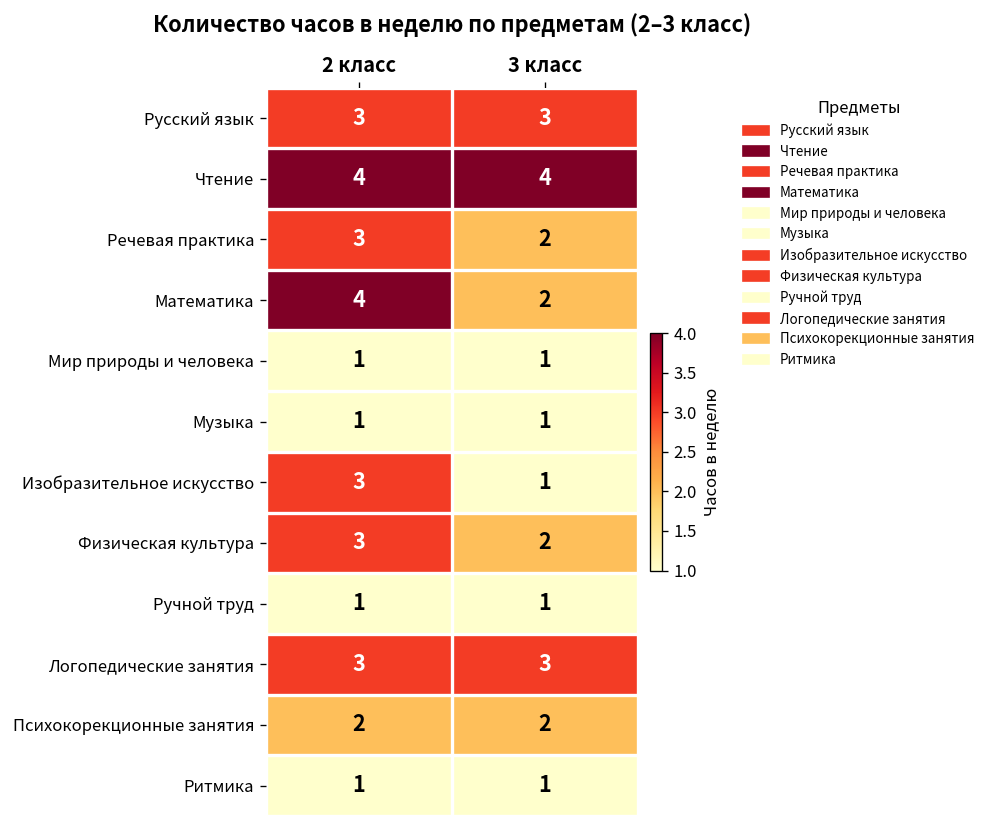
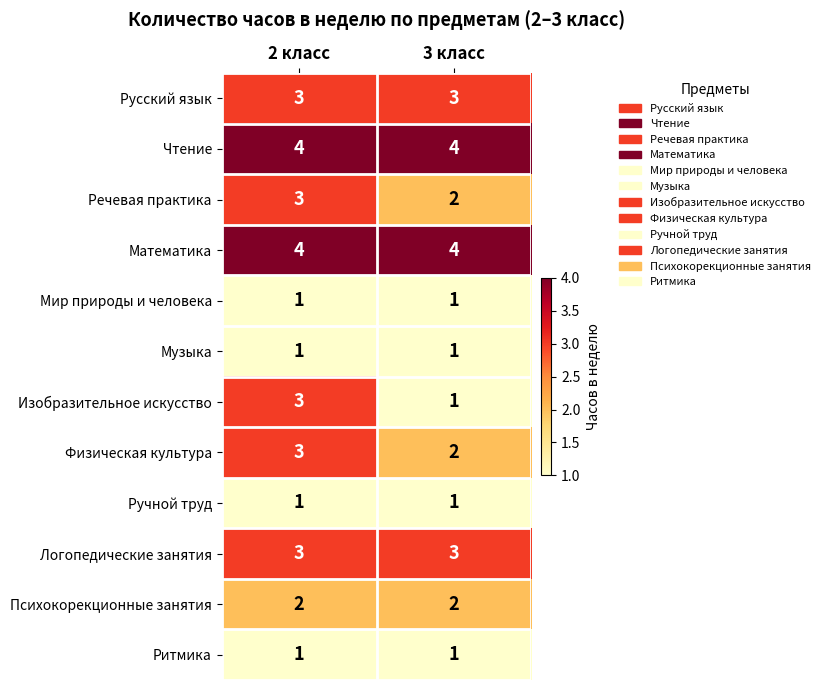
  {
    "Русский язык": {
      "2 класс": 3,
      "3 класс": 3
    },
    "Чтение": {
      "2 класс": 4,
      "3 класс": 4
    },
    "Речевая практика": {
      "2 класс": 3,
      "3 класс": 2
    },
    "Математика": {
      "2 класс": 4,
-     "3 класс": 2
+     "3 класс": 4
    },
    "Мир природы и человека": {
      "2 класс": 1,
      "3 класс": 1
    },
    "Музыка": {
      "2 класс": 1,
      "3 класс": 1
    },
    "Изобразительное искусство": {
      "2 класс": 3,
      "3 класс": 1
    },
    "Физическая культура": {
      "2 класс": 3,
      "3 класс": 2
    },
    "Ручной труд": {
      "2 класс": 1,
      "3 класс": 1
    },
    "Логопедические занятия": {
      "2 класс": 3,
      "3 класс": 3
    },
    "Психокорекционные занятия": {
      "2 класс": 2,
      "3 класс": 2
    },
    "Ритмика": {
      "2 класс": 1,
      "3 класс": 1
    }
  }
